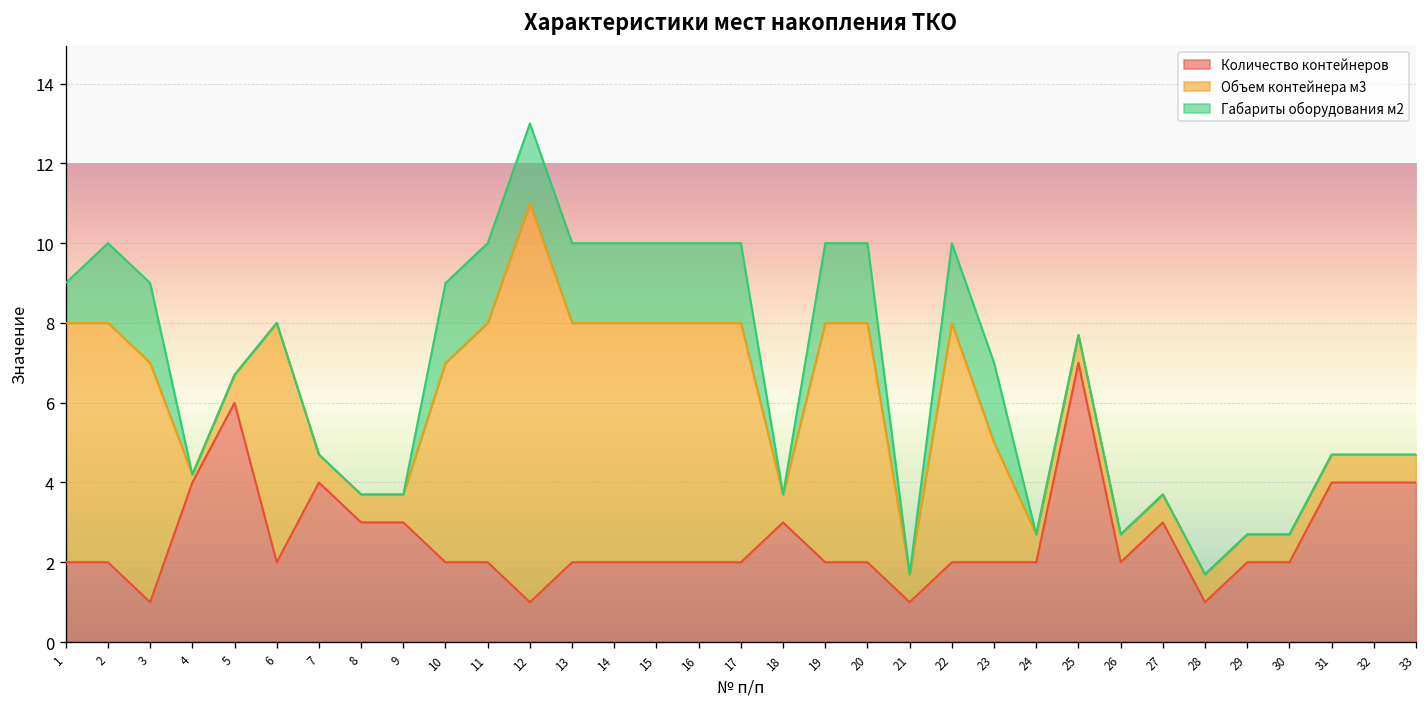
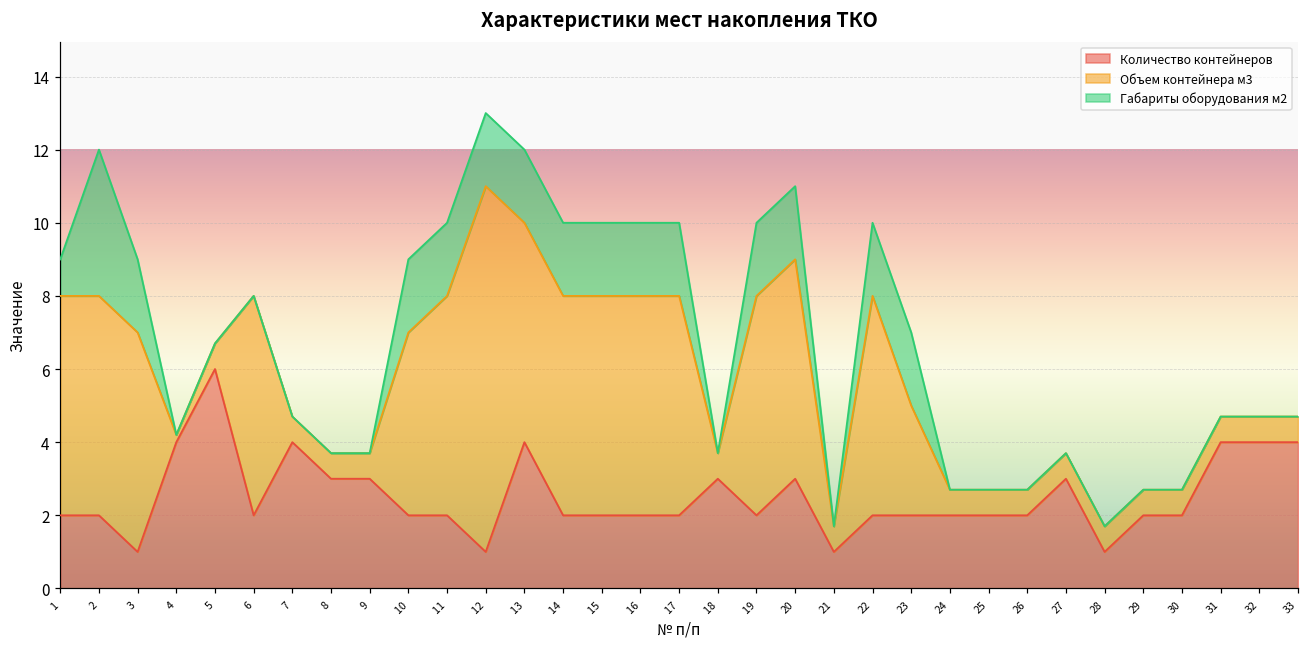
  {
    "Количество контейнеров": {
      "1": 2,
      "2": 2,
      "3": 1,
      "4": 4,
      "5": 6,
      "6": 2,
      "7": 4,
      "8": 3,
      "9": 3,
      "10": 2,
      "11": 2,
      "12": 1,
-     "13": 2,
+     "13": 4,
      "14": 2,
      "15": 2,
      "16": 2,
      "17": 2,
      "18": 3,
      "19": 2,
-     "20": 2,
+     "20": 3,
      "21": 1,
      "22": 2,
      "23": 2,
      "24": 2,
-     "25": 7,
+     "25": 2,
      "26": 2,
      "27": 3,
      "28": 1,
      "29": 2,
      "30": 2,
      "31": 4,
      "32": 4,
      "33": 4
    },
    "Объем контейнера м3": {
      "1": 6,
      "2": 6,
      "3": 6,
      "10": 5,
      "11": 6,
      "12": 10,
      "13": 6,
      "14": 6,
      "15": 6,
      "16": 6,
      "17": 6,
      "19": 6,
      "20": 6,
      "22": 6,
      "23": 3
    },
    "Габариты оборудования м2": {
      "1": 1,
-     "2": 2,
+     "2": 4,
      "3": 2,
      "10": 2,
      "11": 2,
      "12": 2,
      "13": 2,
      "14": 2,
      "15": 2,
      "16": 2,
      "17": 2,
      "19": 2,
      "20": 2,
      "22": 2,
      "23": 2
    }
  }
